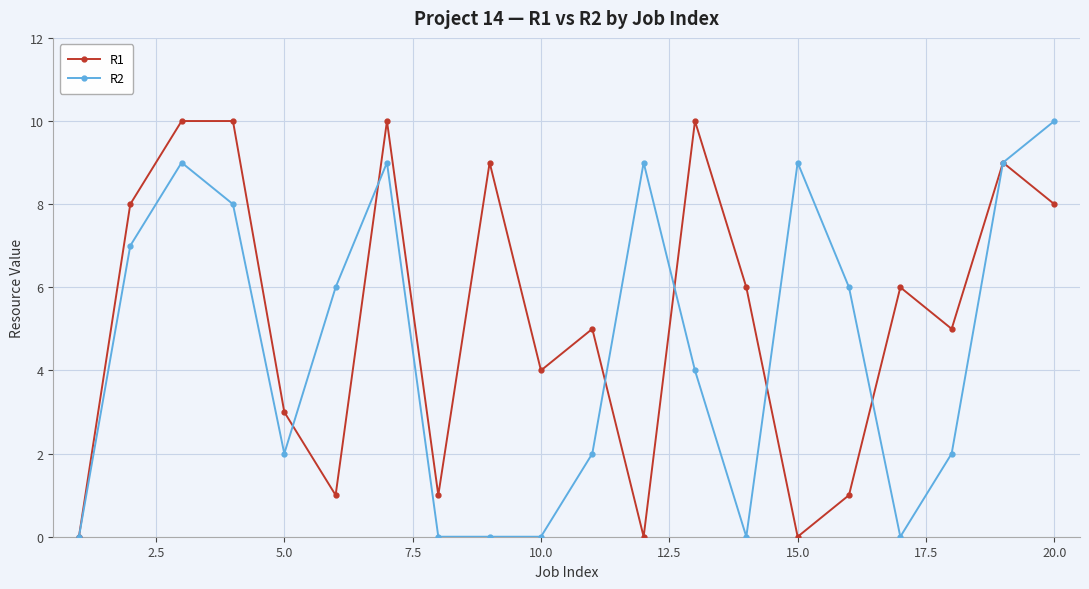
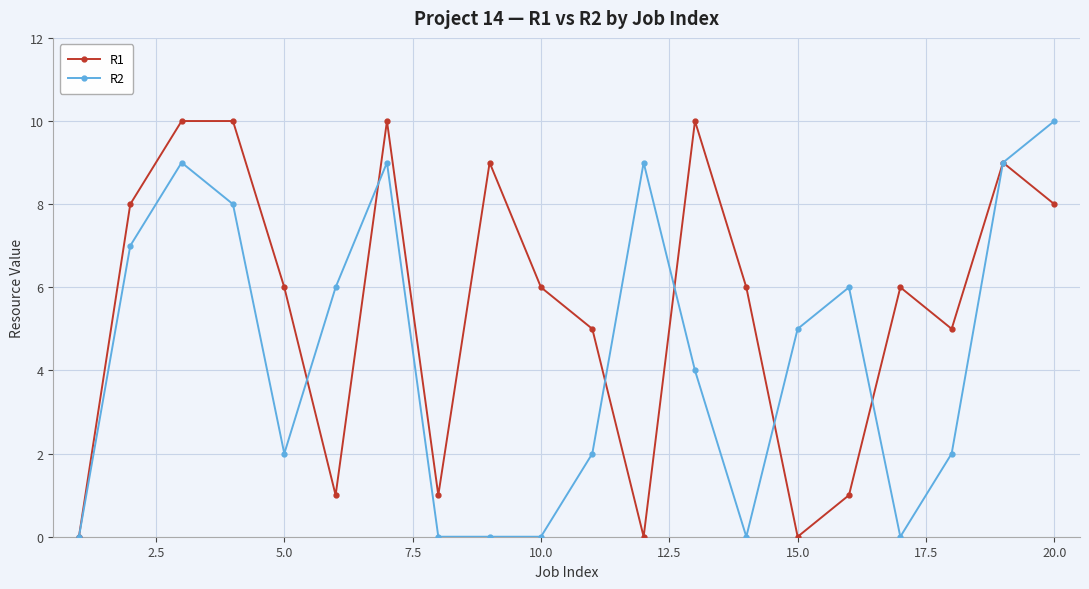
  {
    "R1": {
-     "5.0": 3,
-     "10.0": 4,
+     "5.0": 6,
+     "10.0": 6,
      "15.0": 0,
      "20.0": 8
    },
    "R2": {
      "5.0": 2,
      "10.0": 0,
-     "15.0": 9,
+     "15.0": 5,
      "20.0": 10
    }
  }
